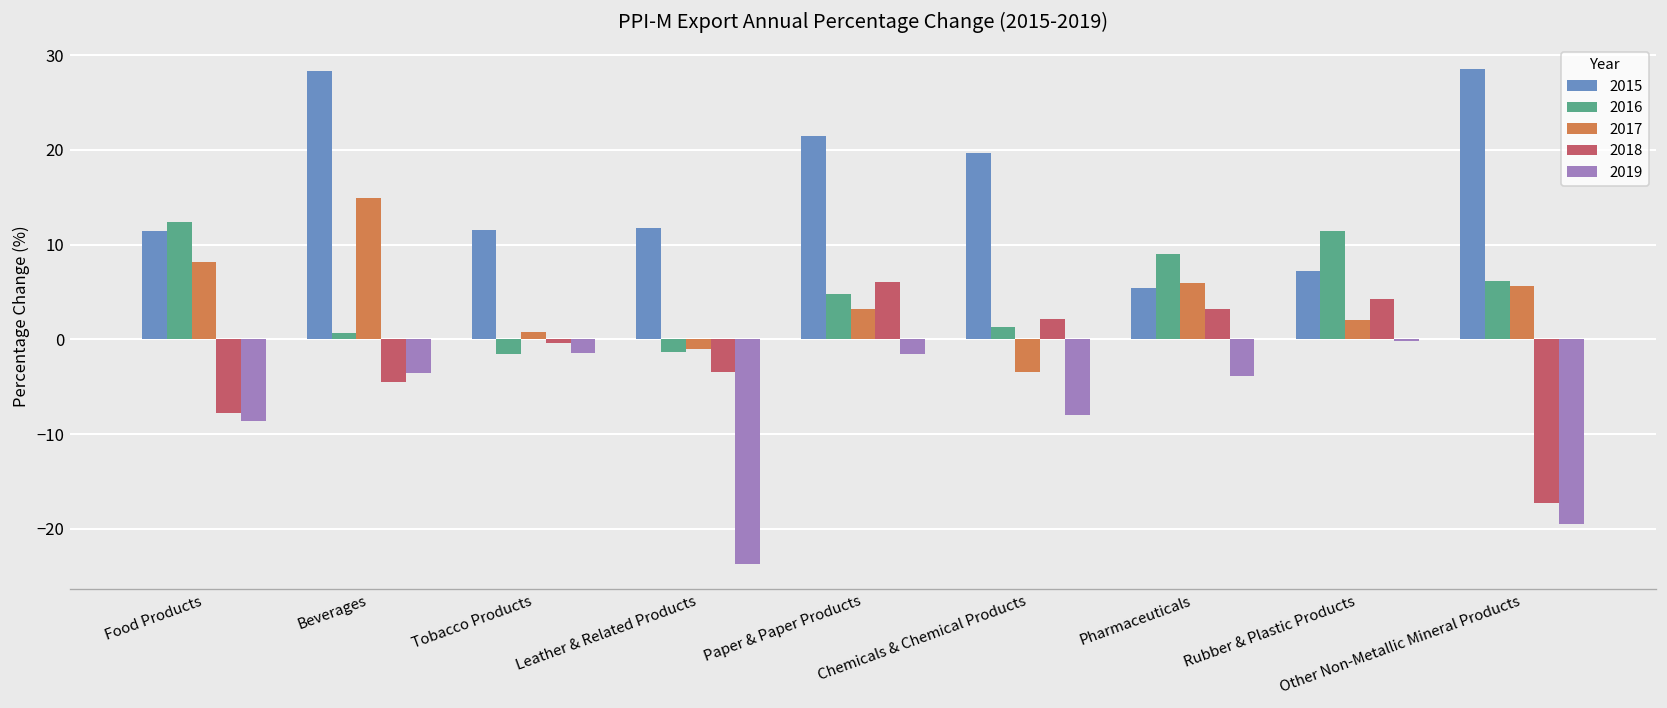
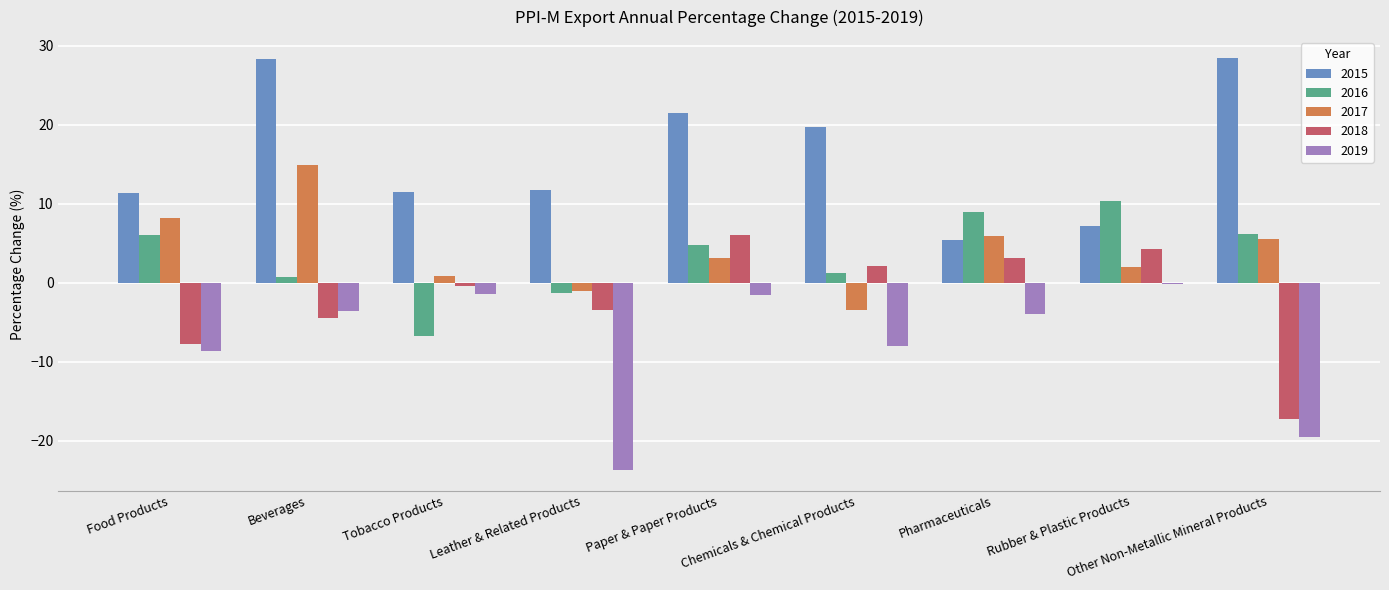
  {
    "2016": {
-     "Food Products": 12,
+     "Food Products": 6,
      "Beverages": 1,
-     "Tobacco Products": -2,
+     "Tobacco Products": -7,
      "Leather & Related Products": -1,
      "Paper & Paper Products": 5,
      "Chemicals & Chemical Products": 1,
      "Pharmaceuticals": 9,
-     "Rubber & Plastic Products": 11,
+     "Rubber & Plastic Products": 10,
      "Other Non-Metallic Mineral Products": 6
    }
  }
